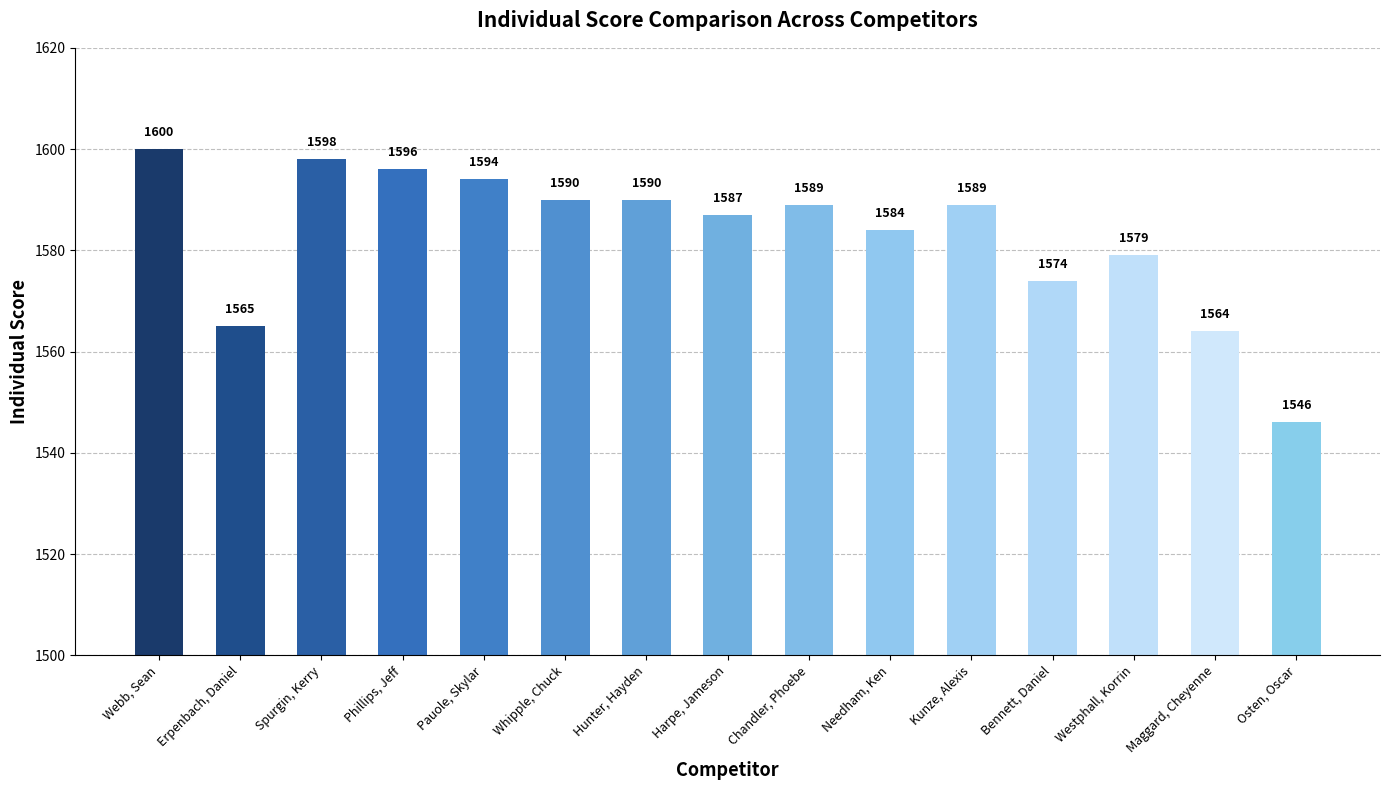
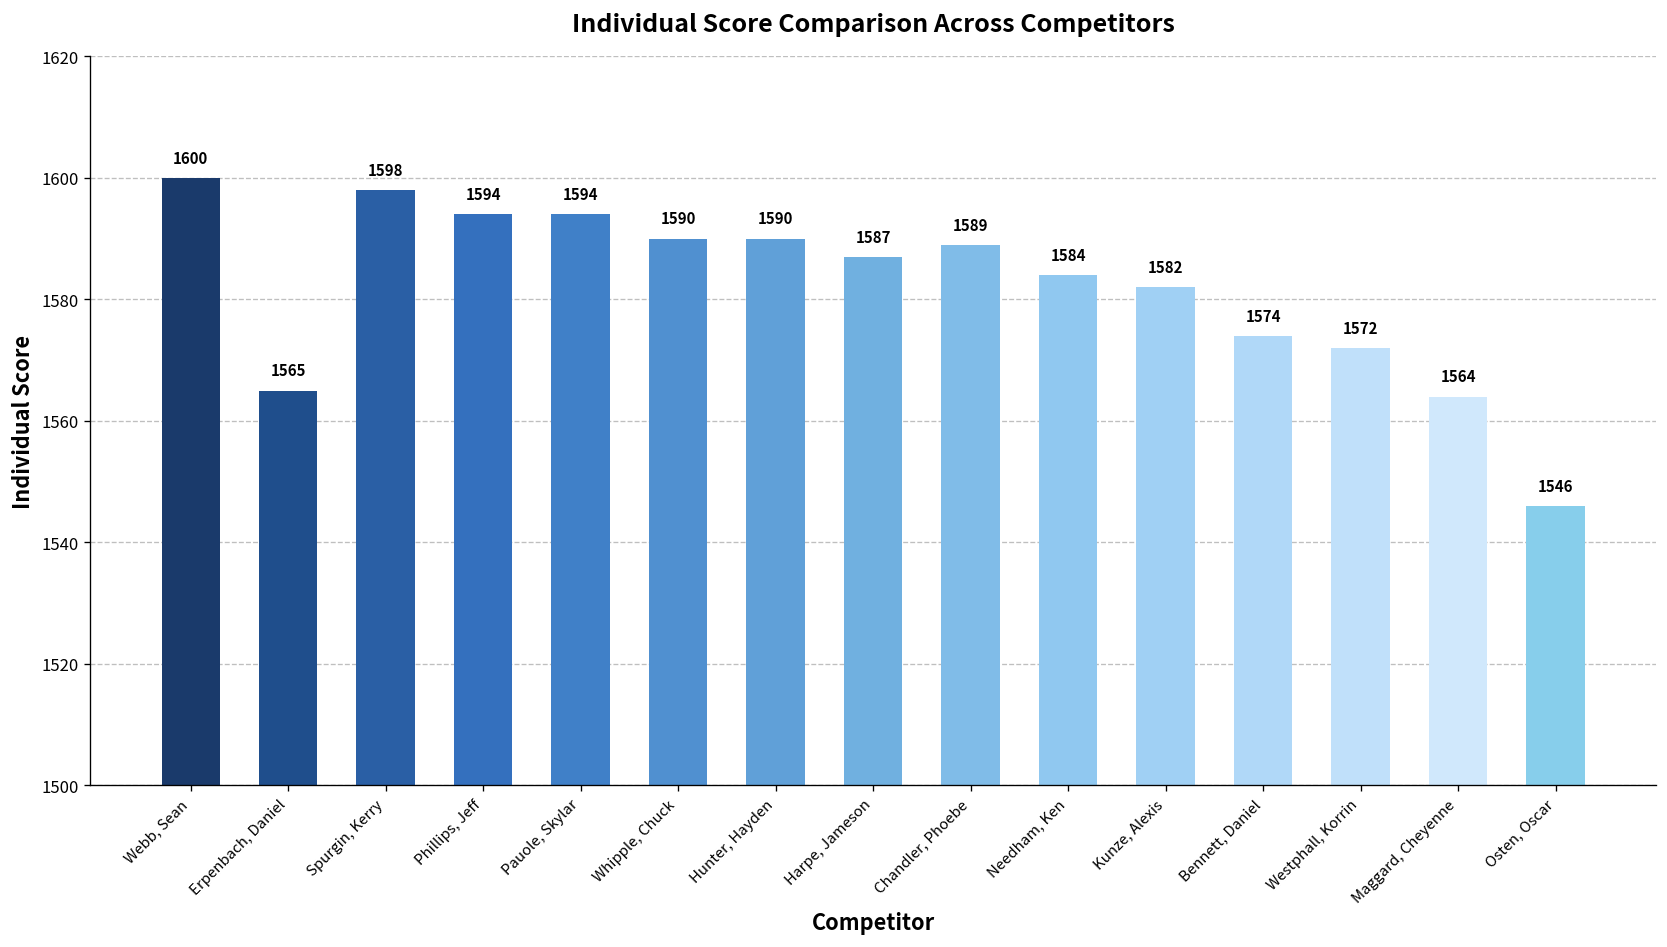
  {
    "Webb, Sean": 1600,
    "Erpenbach, Daniel": 1565,
    "Spurgin, Kerry": 1598,
-   "Phillips, Jeff": 1596,
+   "Phillips, Jeff": 1594,
    "Pauole, Skylar": 1594,
    "Whipple, Chuck": 1590,
    "Hunter, Hayden": 1590,
    "Harpe, Jameson": 1587,
    "Chandler, Phoebe": 1589,
    "Needham, Ken": 1584,
-   "Kunze, Alexis": 1589,
+   "Kunze, Alexis": 1582,
    "Bennett, Daniel": 1574,
-   "Westphall, Korrin": 1579,
+   "Westphall, Korrin": 1572,
    "Maggard, Cheyenne": 1564,
    "Osten, Oscar": 1546
  }
